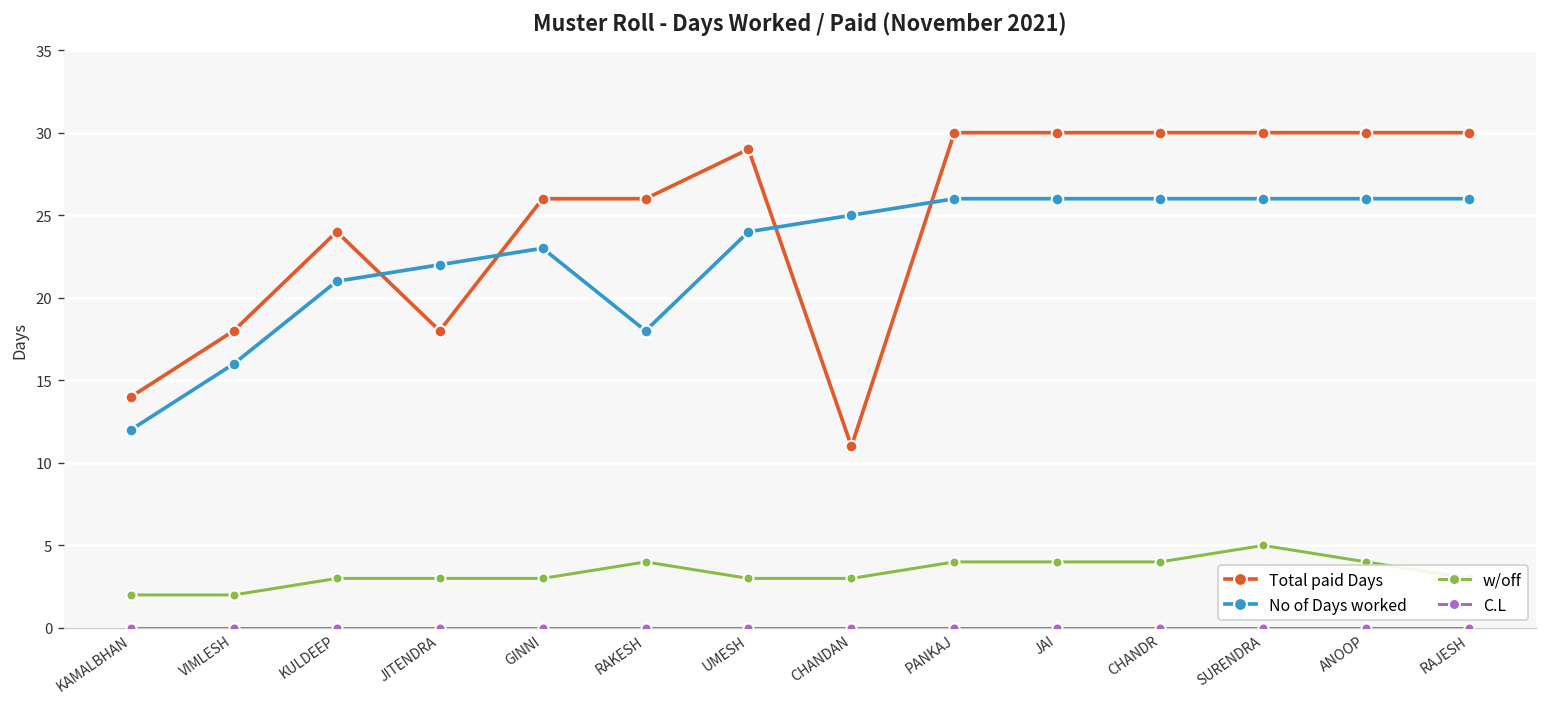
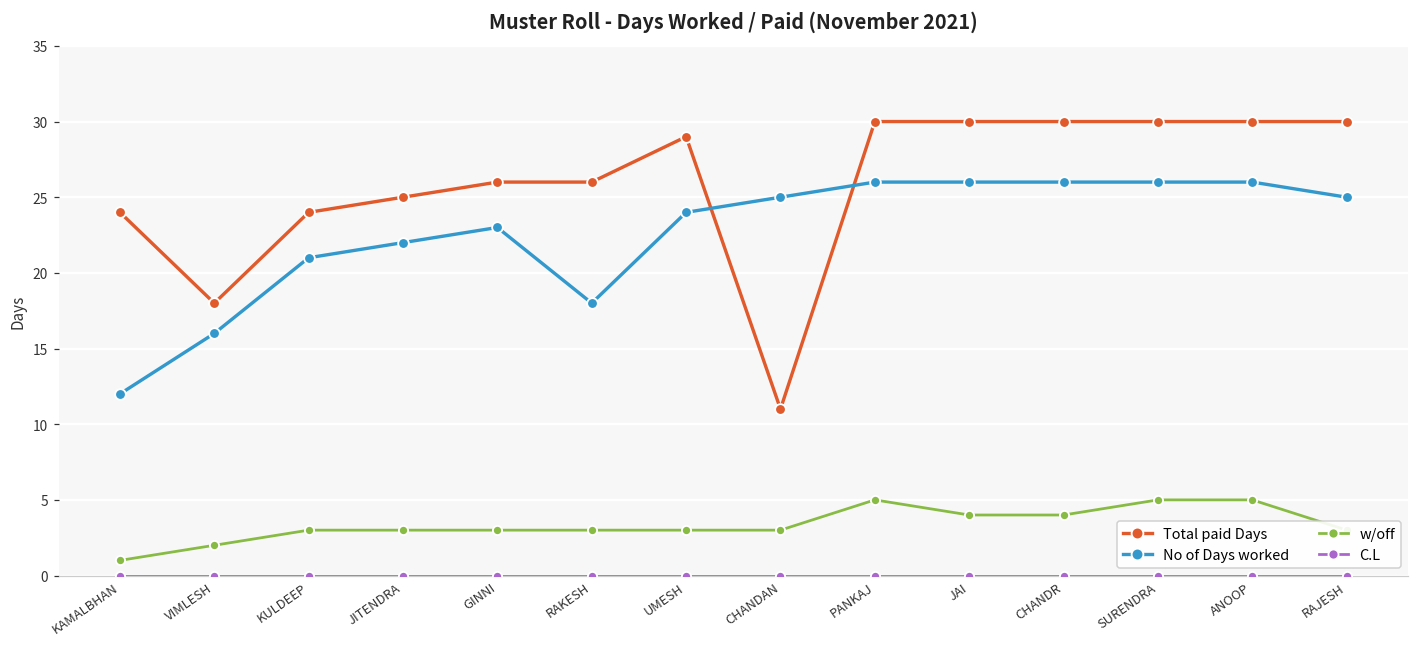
  {
    "Total paid Days": {
-     "KAMALBHAN": 14,
+     "KAMALBHAN": 24,
      "VIMLESH": 18,
      "KULDEEP": 24,
-     "JITENDRA": 18,
+     "JITENDRA": 25,
      "GINNI": 26,
      "RAKESH": 26,
      "UMESH": 29,
      "CHANDAN": 11,
      "PANKAJ": 30,
      "JAI": 30,
      "CHANDR": 30,
      "SURENDRA": 30,
      "ANOOP": 30,
      "RAJESH": 30
    },
    "No of Days worked": {
      "KAMALBHAN": 12,
      "VIMLESH": 16,
      "KULDEEP": 21,
      "JITENDRA": 22,
      "GINNI": 23,
      "RAKESH": 18,
      "UMESH": 24,
      "CHANDAN": 25,
      "PANKAJ": 26,
      "JAI": 26,
      "CHANDR": 26,
      "SURENDRA": 26,
      "ANOOP": 26,
-     "RAJESH": 26
+     "RAJESH": 25
    },
    "w/off": {
-     "KAMALBHAN": 2,
+     "KAMALBHAN": 1,
      "VIMLESH": 2,
      "KULDEEP": 3,
      "JITENDRA": 3,
      "GINNI": 3,
-     "RAKESH": 4,
+     "RAKESH": 3,
      "UMESH": 3,
      "CHANDAN": 3,
-     "PANKAJ": 4,
+     "PANKAJ": 5,
      "JAI": 4,
      "CHANDR": 4,
      "SURENDRA": 5,
-     "ANOOP": 4
+     "ANOOP": 5
    },
    "C.L": {
      "KAMALBHAN": 0,
      "VIMLESH": 0,
      "KULDEEP": 0,
      "JITENDRA": 0,
      "GINNI": 0,
      "RAKESH": 0,
      "UMESH": 0,
      "CHANDAN": 0,
      "PANKAJ": 0,
      "JAI": 0,
      "CHANDR": 0,
      "SURENDRA": 0,
      "ANOOP": 0,
      "RAJESH": 0
    }
  }
